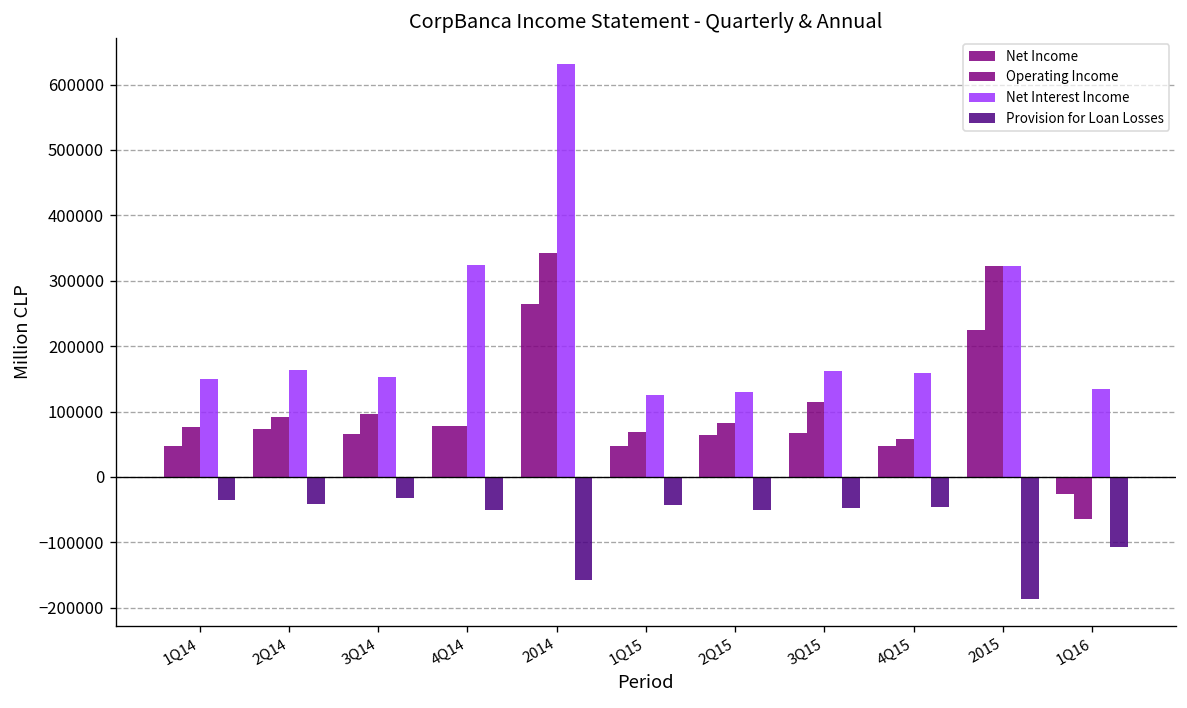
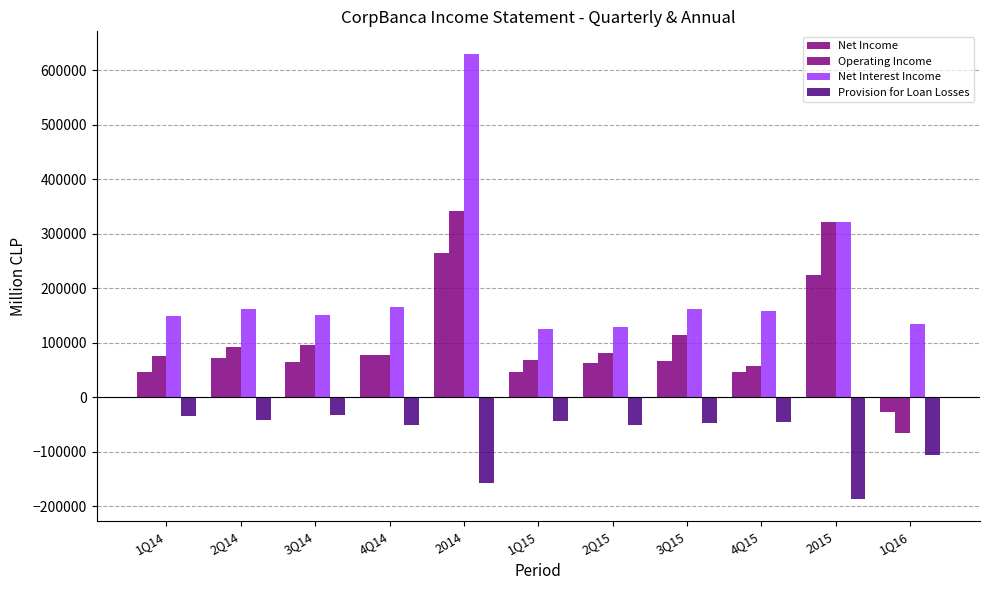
  {
    "Net Interest Income": {
      "1Q14": 150000,
      "2Q14": 160000,
      "3Q14": 150000,
-     "4Q14": 320000,
+     "4Q14": 170000,
      "2014": 630000,
      "1Q15": 130000,
      "2Q15": 130000,
      "3Q15": 160000,
      "4Q15": 160000,
      "2015": 320000,
      "1Q16": 130000
    }
  }
